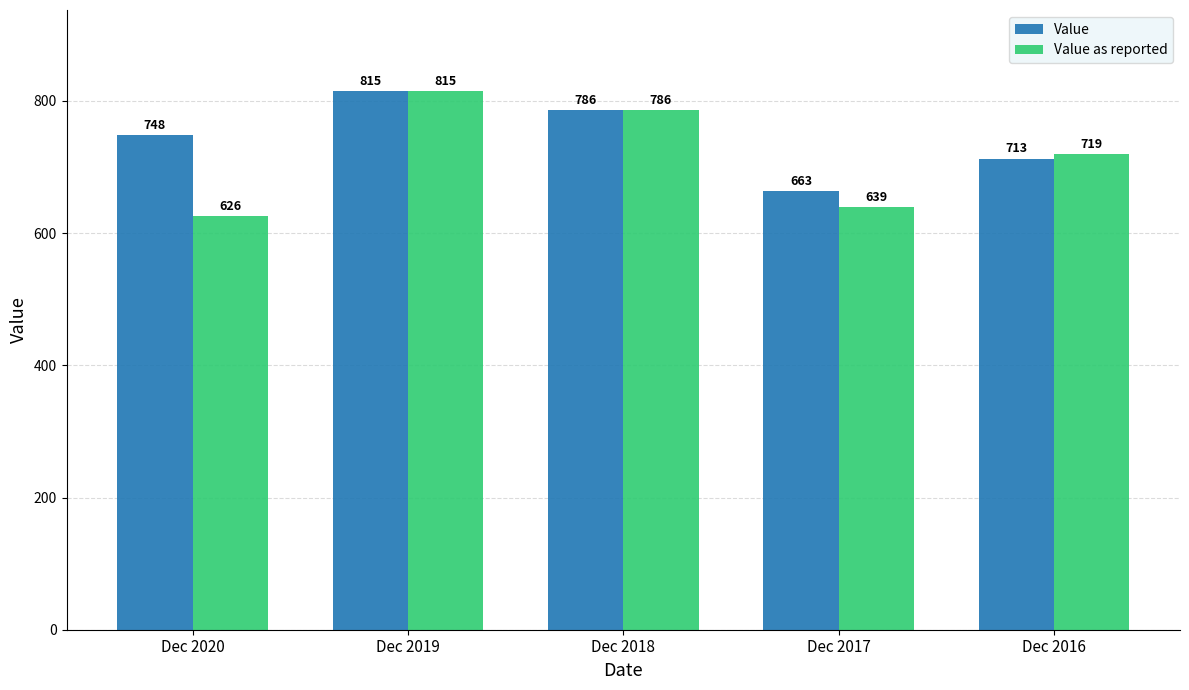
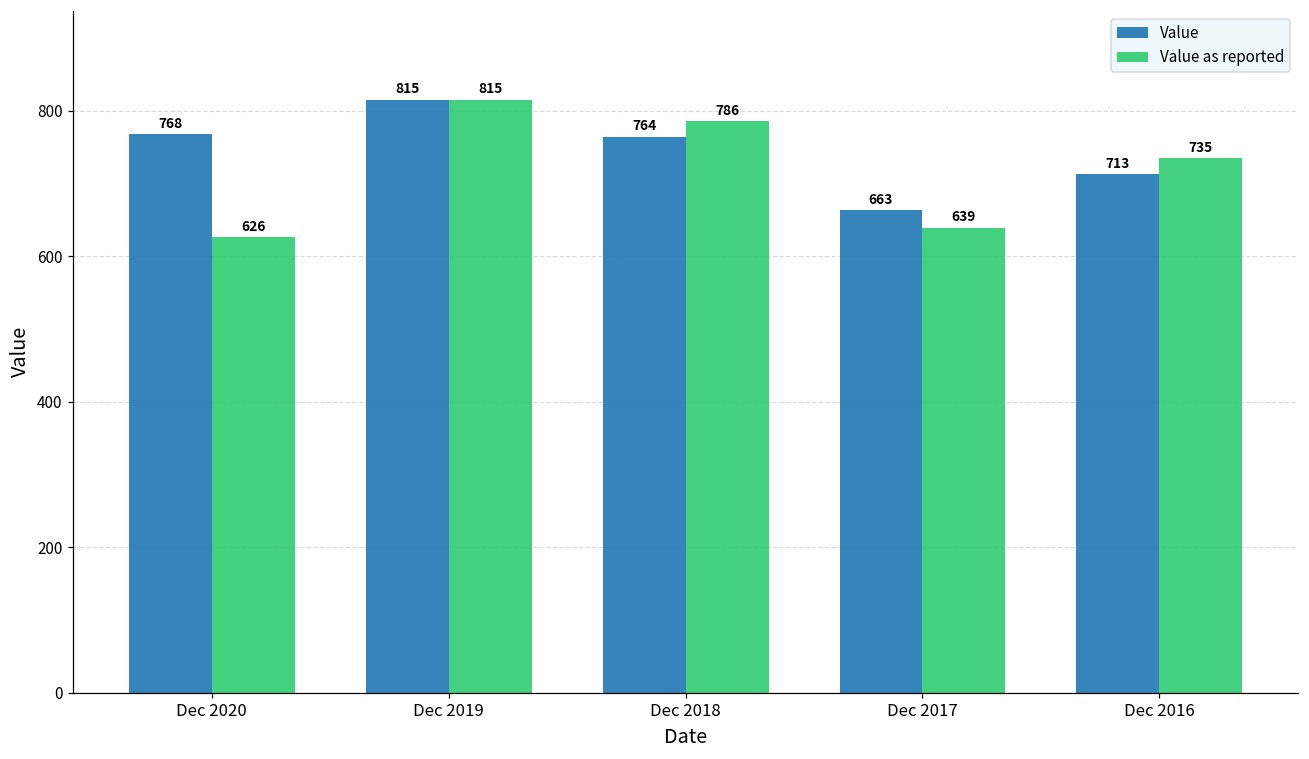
  {
    "Value": {
-     "Dec 2020": 748,
+     "Dec 2020": 768,
      "Dec 2019": 815,
-     "Dec 2018": 786,
+     "Dec 2018": 764,
      "Dec 2017": 663,
      "Dec 2016": 713
    },
    "Value as reported": {
      "Dec 2020": 626,
      "Dec 2019": 815,
      "Dec 2018": 786,
      "Dec 2017": 639,
-     "Dec 2016": 719
+     "Dec 2016": 735
    }
  }
